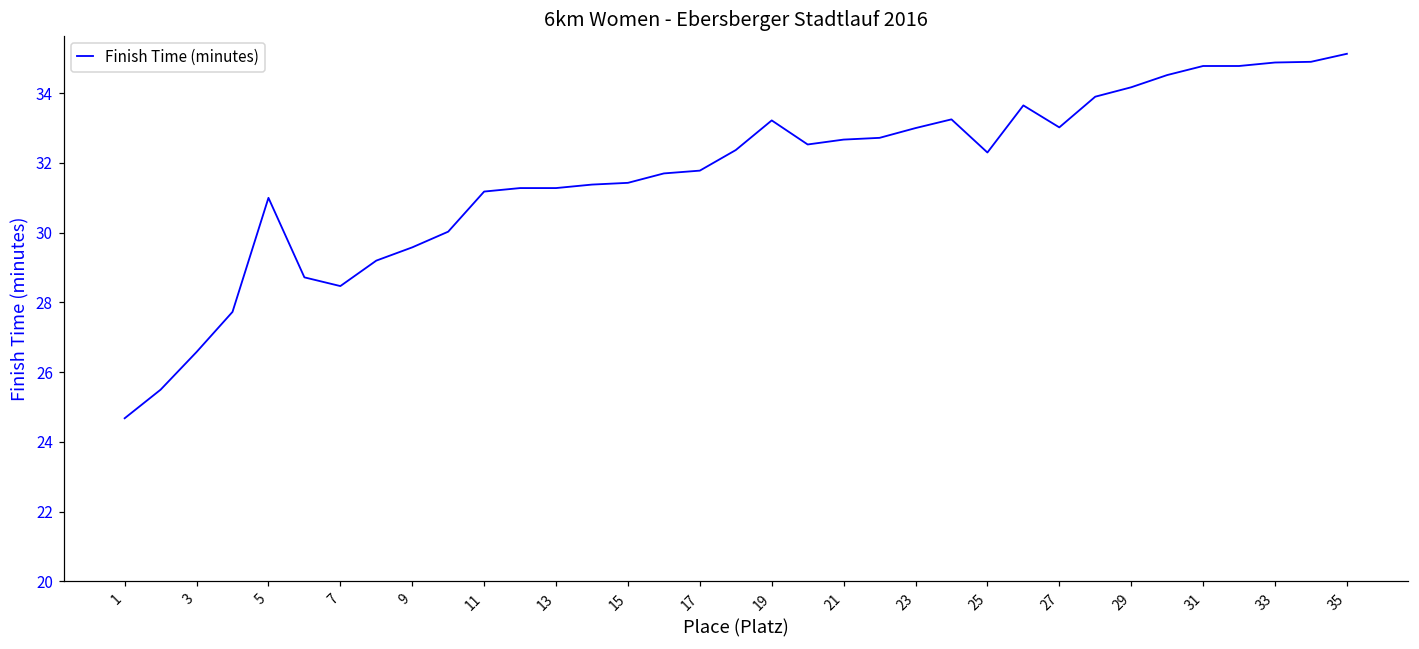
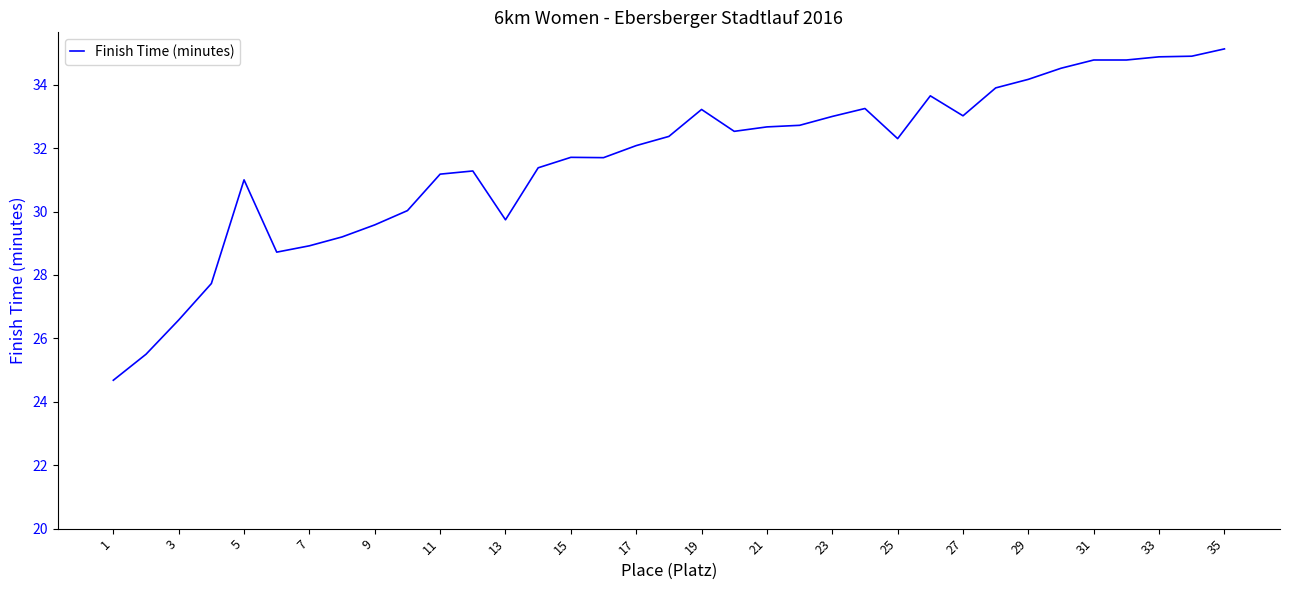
  {
    "1": 24.7,
    "3": 26.6,
    "5": 31.0,
-   "7": 28.5,
+   "7": 28.9,
    "9": 29.6,
    "11": 31.2,
-   "13": 31.3,
-   "15": 31.4,
-   "17": 31.8,
+   "13": 29.7,
+   "15": 31.7,
+   "17": 32.1,
    "19": 33.2,
    "21": 32.7,
    "23": 33.0,
    "25": 32.3,
    "27": 33.0,
    "29": 34.2,
    "31": 34.8,
    "33": 34.9,
    "35": 35.1
  }
